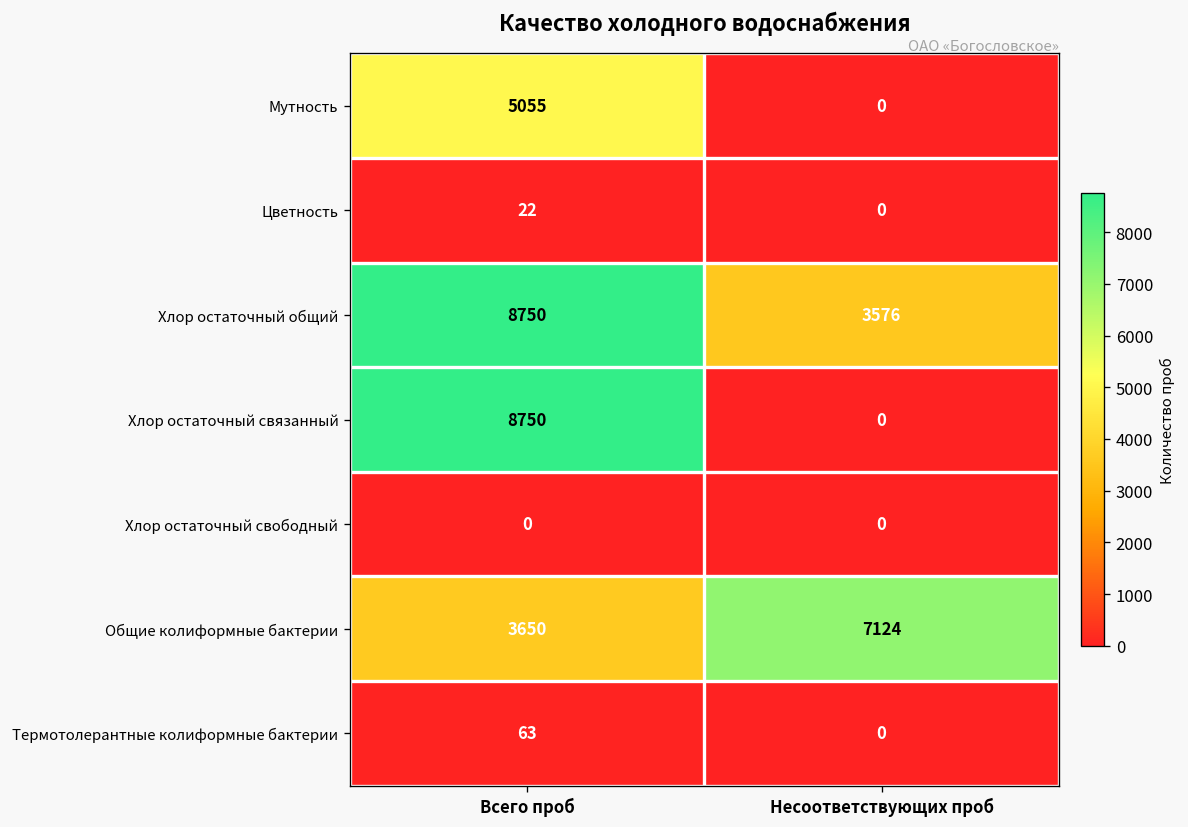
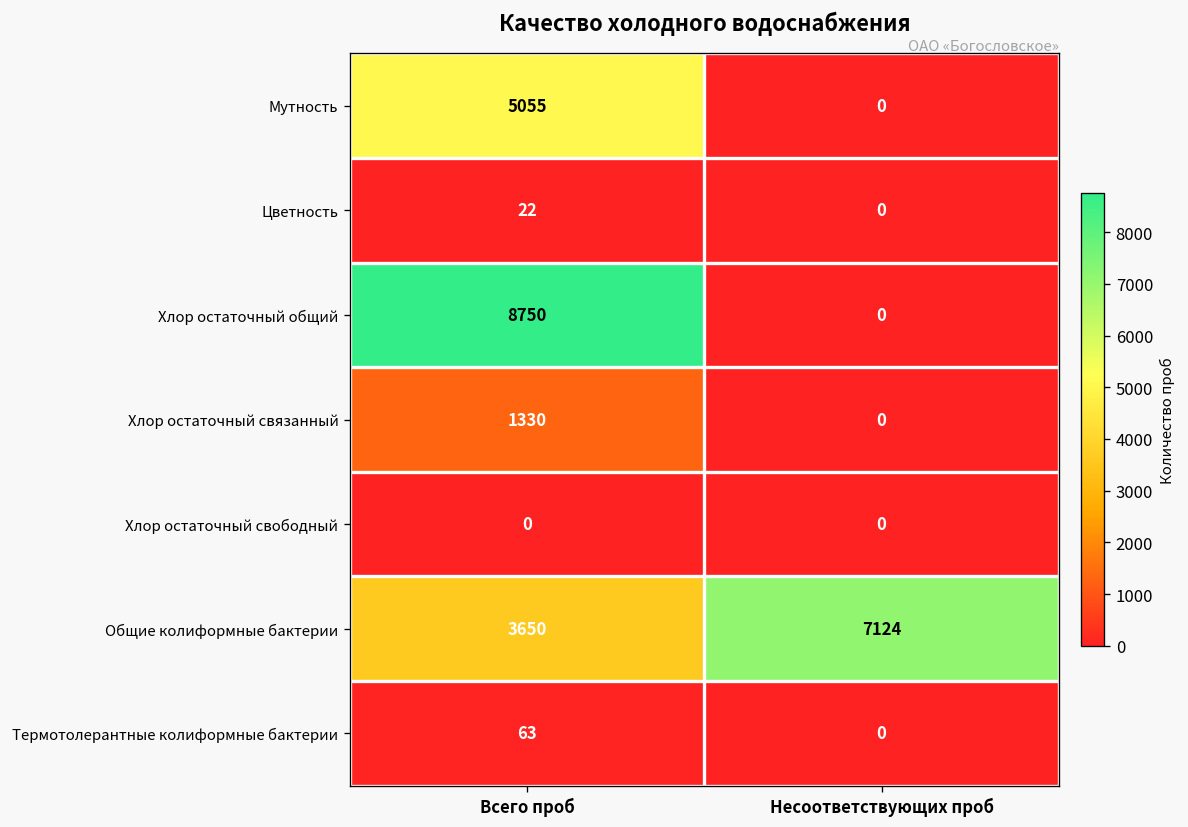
  {
    "Мутность": {
      "Всего проб": 5055,
      "Несоответствующих проб": 0
    },
    "Цветность": {
      "Всего проб": 22,
      "Несоответствующих проб": 0
    },
    "Хлор остаточный общий": {
      "Всего проб": 8750,
-     "Несоответствующих проб": 3576
+     "Несоответствующих проб": 0
    },
    "Хлор остаточный связанный": {
-     "Всего проб": 8750,
+     "Всего проб": 1330,
      "Несоответствующих проб": 0
    },
    "Хлор остаточный свободный": {
      "Всего проб": 0,
      "Несоответствующих проб": 0
    },
    "Общие колиформные бактерии": {
      "Всего проб": 3650,
      "Несоответствующих проб": 7124
    },
    "Термотолерантные колиформные бактерии": {
      "Всего проб": 63,
      "Несоответствующих проб": 0
    }
  }
